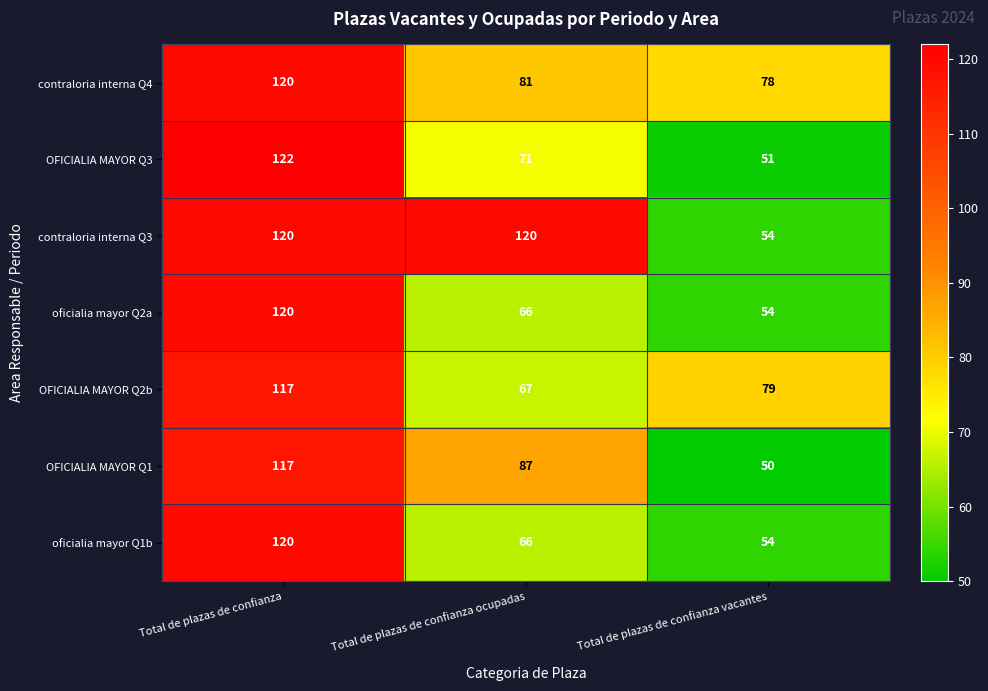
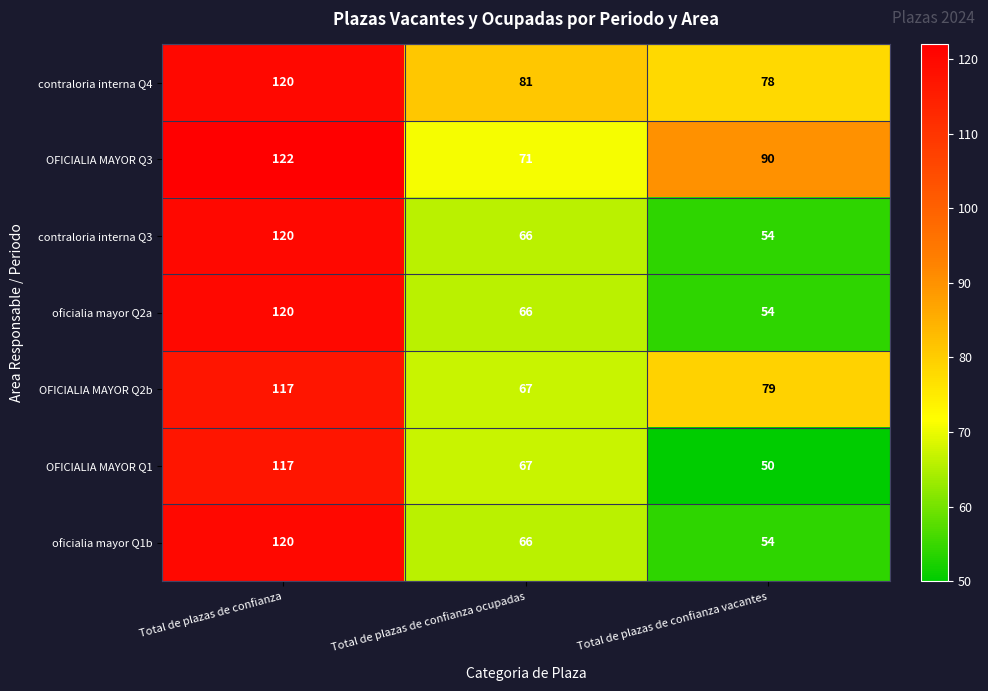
  {
    "contraloria interna Q4": {
      "Total de plazas de confianza": 120,
      "Total de plazas de confianza ocupadas": 81,
      "Total de plazas de confianza vacantes": 78
    },
    "OFICIALIA MAYOR Q3": {
      "Total de plazas de confianza": 122,
      "Total de plazas de confianza ocupadas": 71,
-     "Total de plazas de confianza vacantes": 51
+     "Total de plazas de confianza vacantes": 90
    },
    "contraloria interna Q3": {
      "Total de plazas de confianza": 120,
-     "Total de plazas de confianza ocupadas": 120,
+     "Total de plazas de confianza ocupadas": 66,
      "Total de plazas de confianza vacantes": 54
    },
    "oficialia mayor Q2a": {
      "Total de plazas de confianza": 120,
      "Total de plazas de confianza ocupadas": 66,
      "Total de plazas de confianza vacantes": 54
    },
    "OFICIALIA MAYOR Q2b": {
      "Total de plazas de confianza": 117,
      "Total de plazas de confianza ocupadas": 67,
      "Total de plazas de confianza vacantes": 79
    },
    "OFICIALIA MAYOR Q1": {
      "Total de plazas de confianza": 117,
-     "Total de plazas de confianza ocupadas": 87,
+     "Total de plazas de confianza ocupadas": 67,
      "Total de plazas de confianza vacantes": 50
    },
    "oficialia mayor Q1b": {
      "Total de plazas de confianza": 120,
      "Total de plazas de confianza ocupadas": 66,
      "Total de plazas de confianza vacantes": 54
    }
  }
